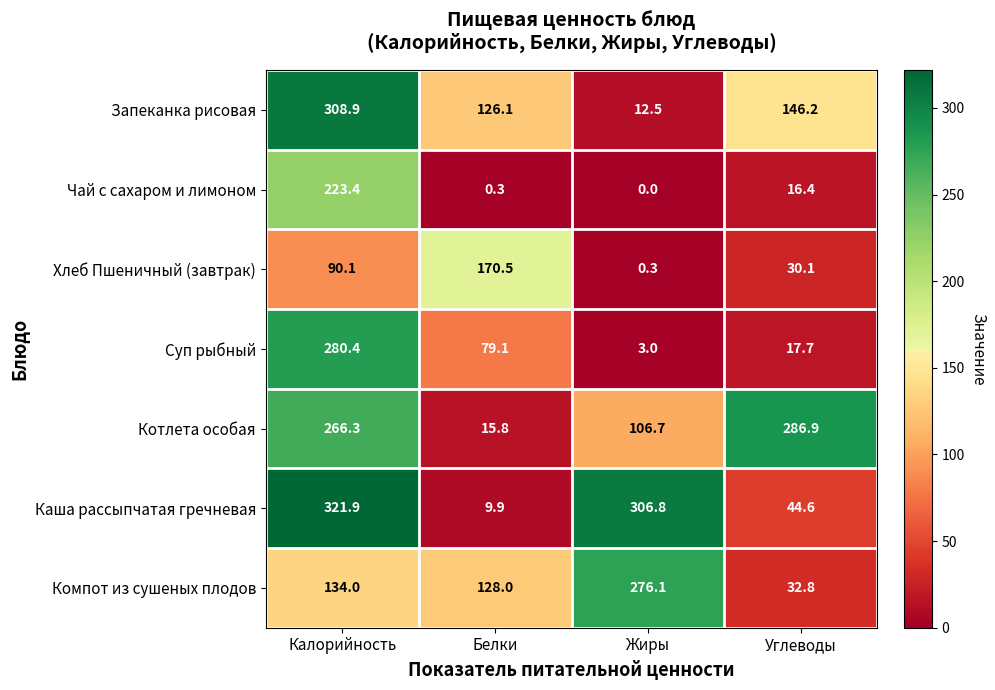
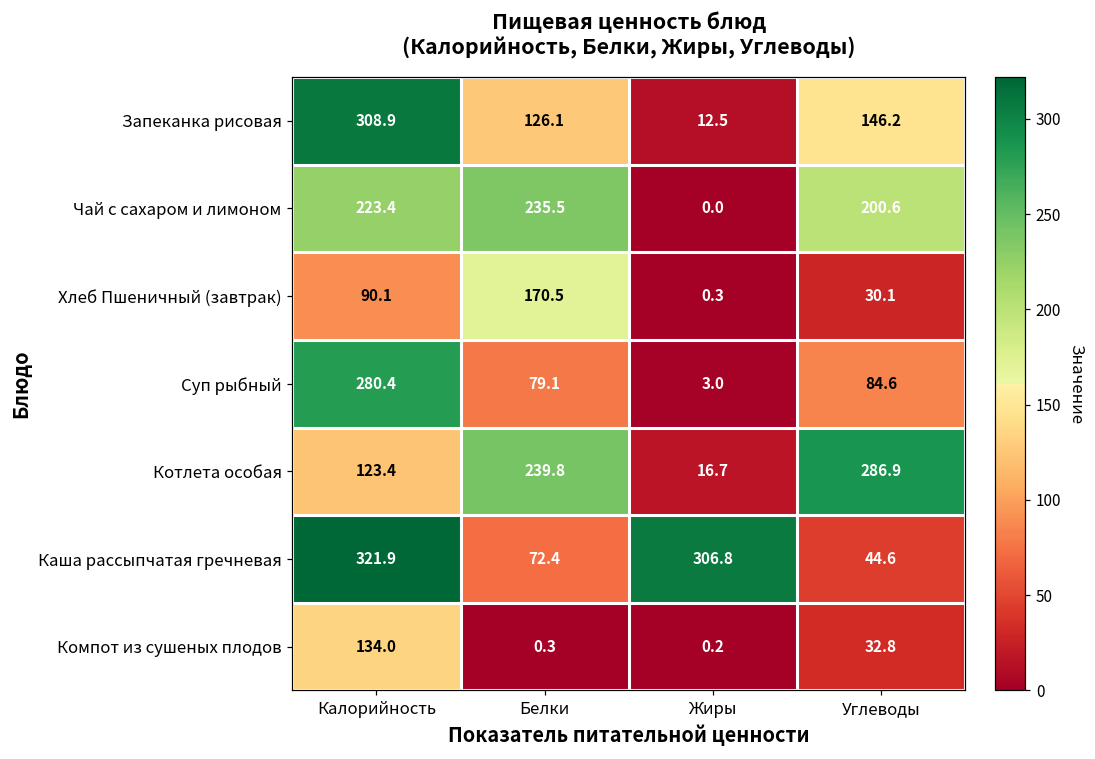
  {
    "Запеканка рисовая": {
      "Калорийность": 308.9,
      "Белки": 126.1,
      "Жиры": 12.5,
      "Углеводы": 146.2
    },
    "Чай с сахаром и лимоном": {
      "Калорийность": 223.4,
-     "Белки": 0.3,
+     "Белки": 235.5,
      "Жиры": 0.0,
-     "Углеводы": 16.4
+     "Углеводы": 200.6
    },
    "Хлеб Пшеничный (завтрак)": {
      "Калорийность": 90.1,
      "Белки": 170.5,
      "Жиры": 0.3,
      "Углеводы": 30.1
    },
    "Суп рыбный": {
      "Калорийность": 280.4,
      "Белки": 79.1,
      "Жиры": 3.0,
-     "Углеводы": 17.7
+     "Углеводы": 84.6
    },
    "Котлета особая": {
-     "Калорийность": 266.3,
-     "Белки": 15.8,
-     "Жиры": 106.7,
+     "Калорийность": 123.4,
+     "Белки": 239.8,
+     "Жиры": 16.7,
      "Углеводы": 286.9
    },
    "Каша рассыпчатая гречневая": {
      "Калорийность": 321.9,
-     "Белки": 9.9,
+     "Белки": 72.4,
      "Жиры": 306.8,
      "Углеводы": 44.6
    },
    "Компот из сушеных плодов": {
      "Калорийность": 134.0,
-     "Белки": 128.0,
-     "Жиры": 276.1,
+     "Белки": 0.3,
+     "Жиры": 0.2,
      "Углеводы": 32.8
    }
  }
